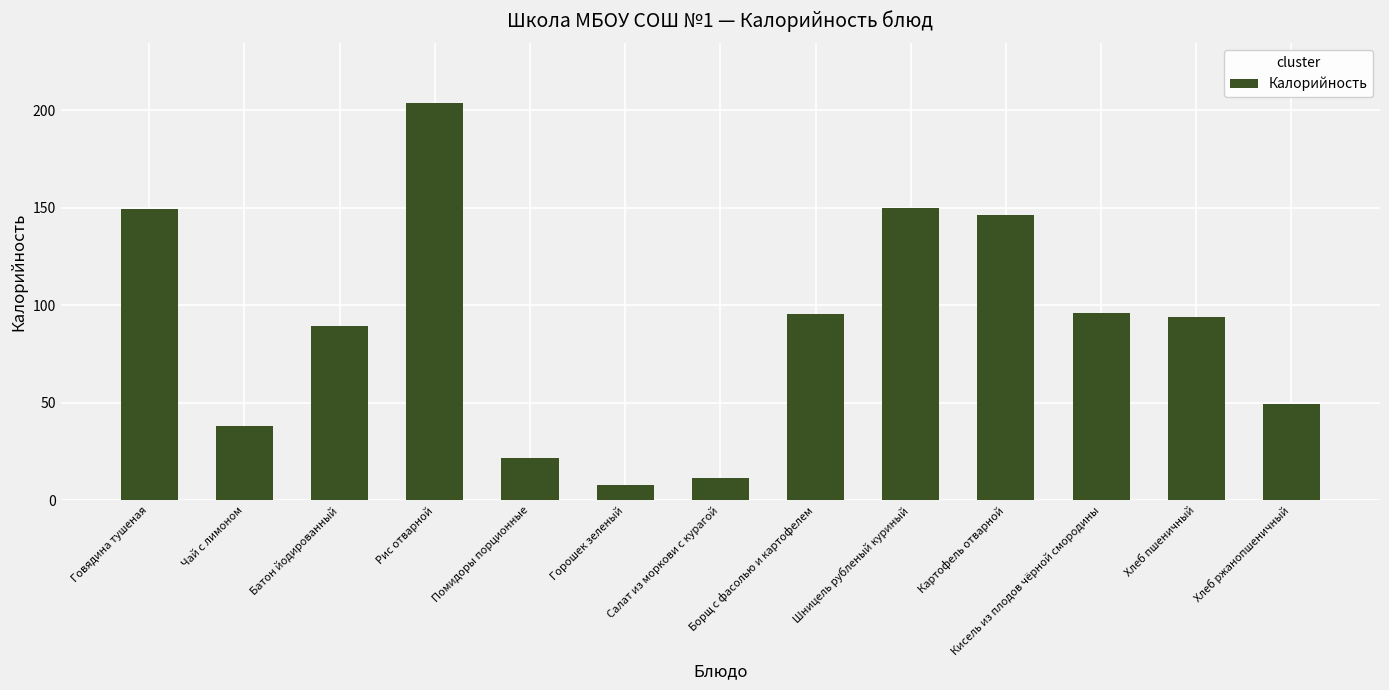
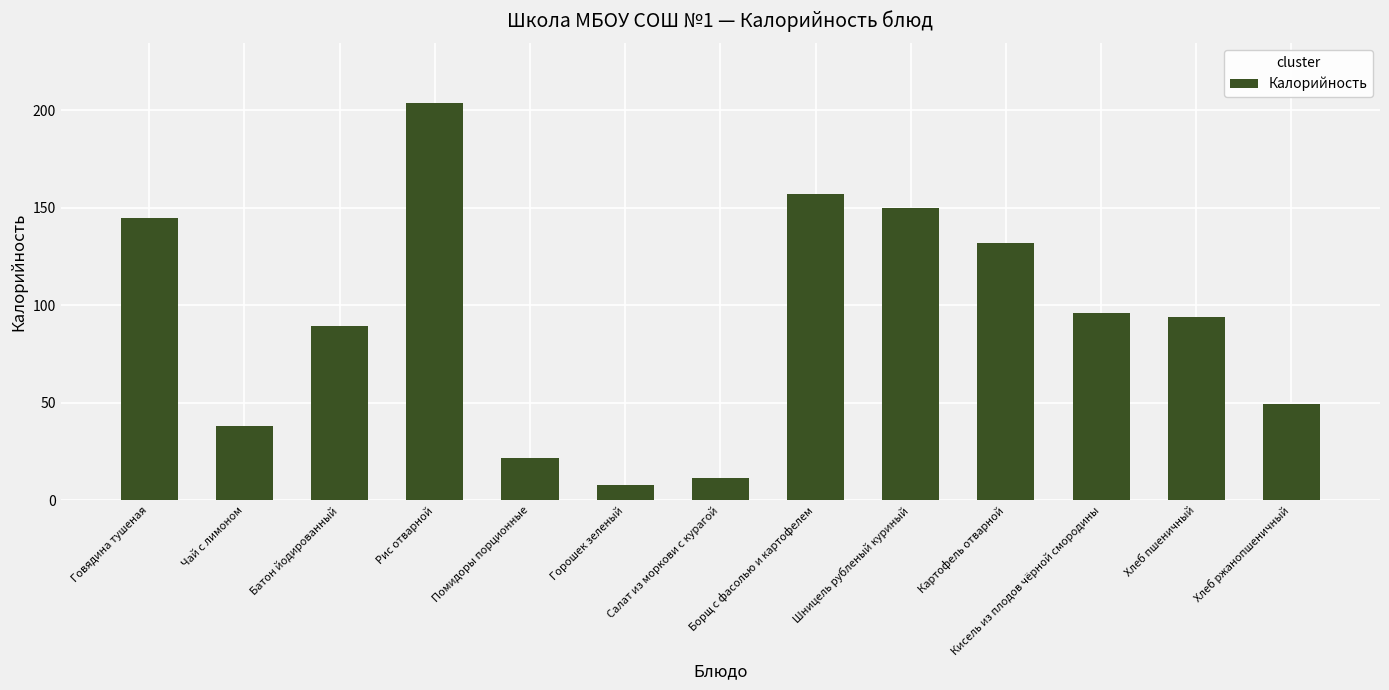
  {
-   "Говядина тушеная": 149,
+   "Говядина тушеная": 145,
    "Чай с лимоном": 38,
    "Батон йодированный": 89,
    "Рис отварной": 204,
    "Помидоры порционные": 22,
    "Горошек зеленый": 8,
    "Салат из моркови с курагой": 12,
-   "Борщ с фасолью и картофелем": 96,
+   "Борщ с фасолью и картофелем": 157,
    "Шницель рубленый куриный": 150,
-   "Картофель отварной": 146,
+   "Картофель отварной": 132,
    "Кисель из плодов чёрной смородины": 96,
    "Хлеб пшеничный": 94,
    "Хлеб ржанопшеничный": 50
  }
